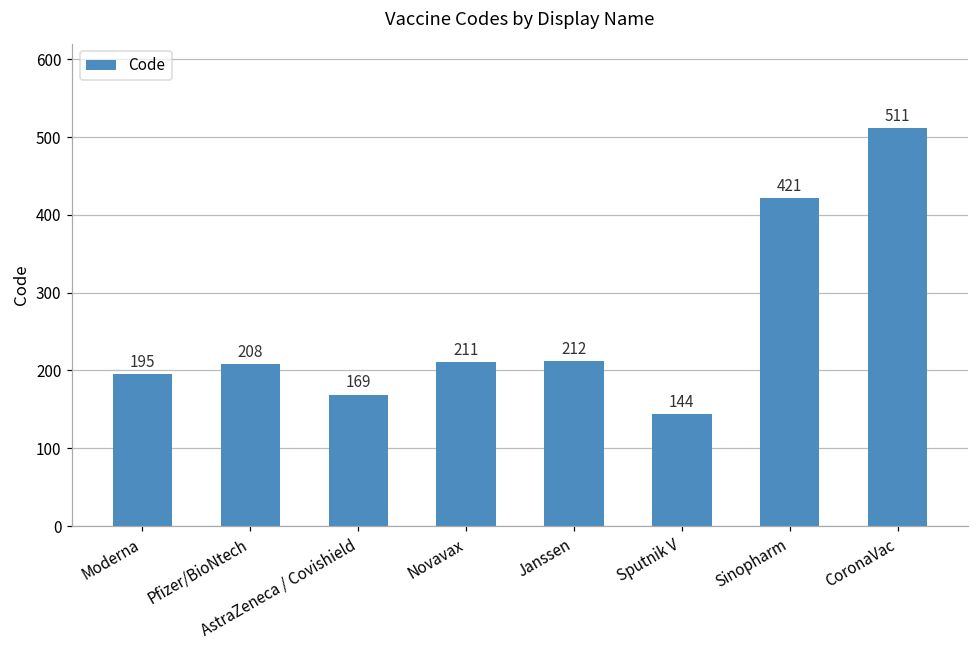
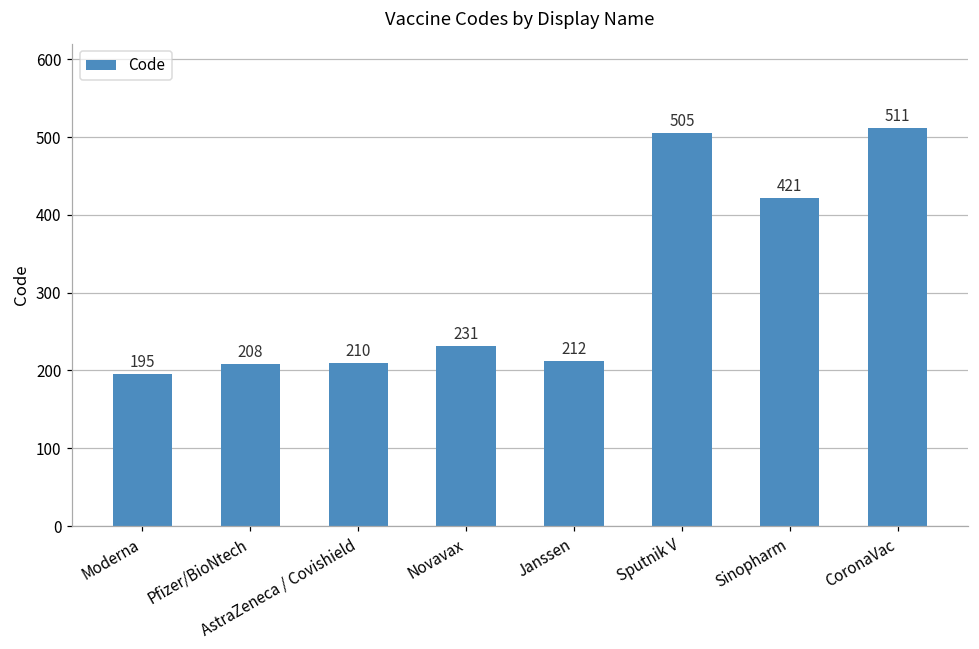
  {
    "Moderna": 195,
    "Pfizer/BioNtech": 208,
-   "AstraZeneca / Covishield": 169,
-   "Novavax": 211,
+   "AstraZeneca / Covishield": 210,
+   "Novavax": 231,
    "Janssen": 212,
-   "Sputnik V": 144,
+   "Sputnik V": 505,
    "Sinopharm": 421,
    "CoronaVac": 511
  }
